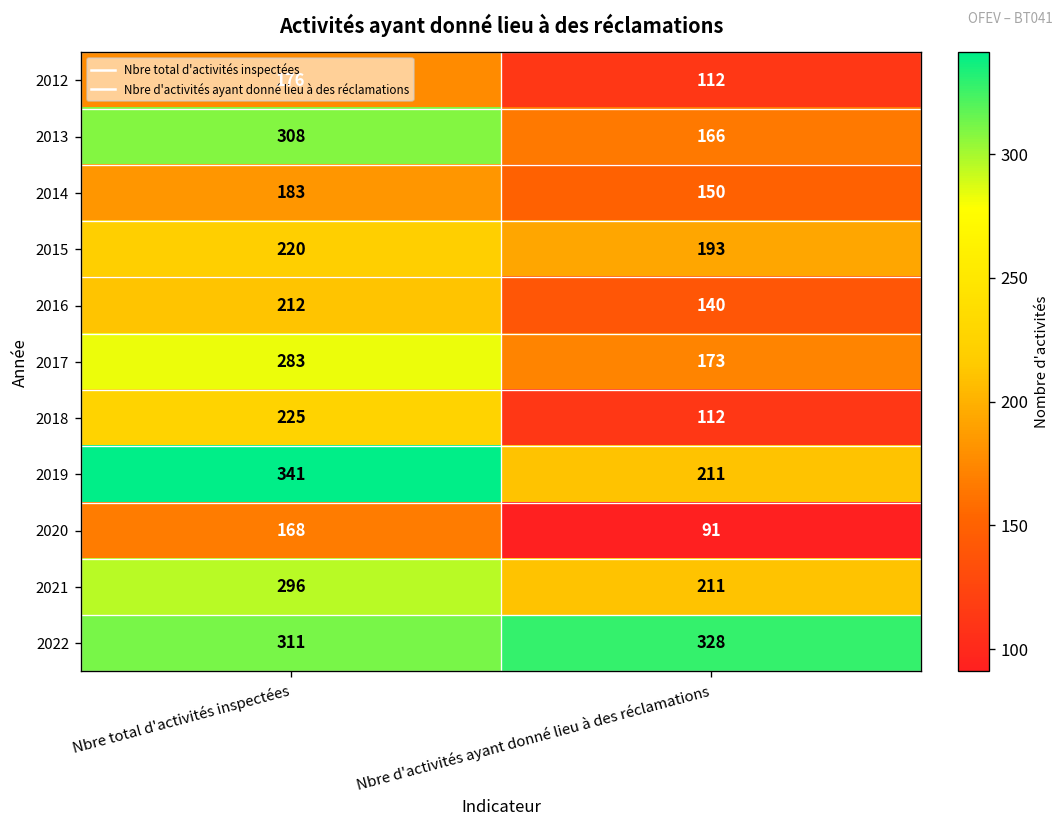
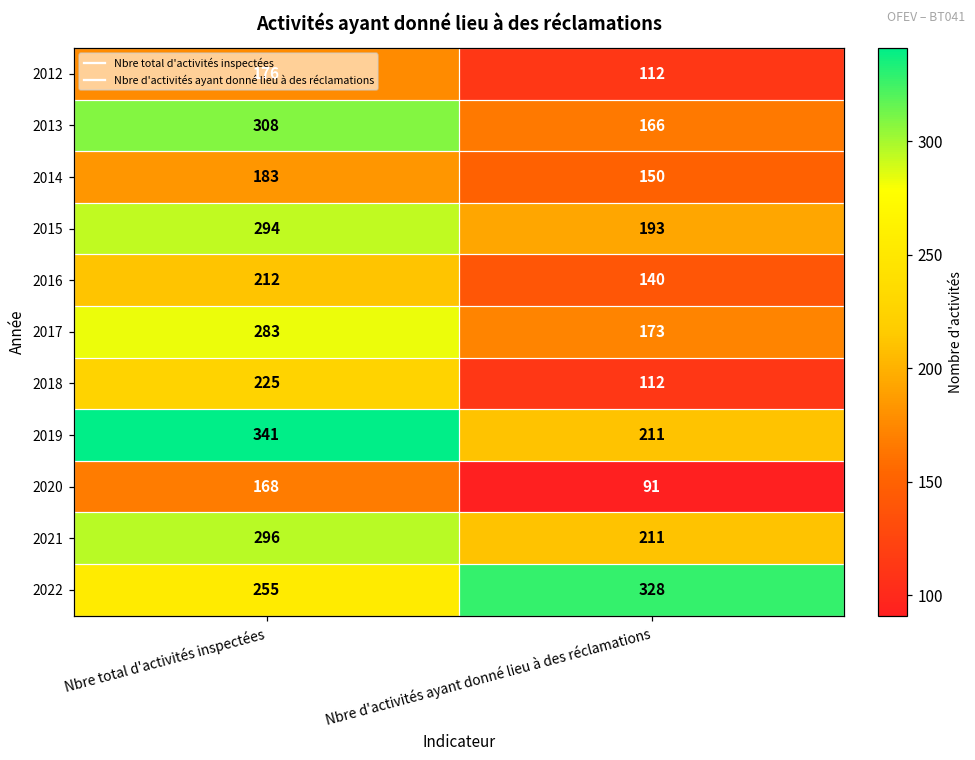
  {
    "2012": {
      "Nbre d'activités ayant donné lieu à des réclamations": 112
    },
    "2013": {
      "Nbre total d'activités inspectées": 308,
      "Nbre d'activités ayant donné lieu à des réclamations": 166
    },
    "2014": {
      "Nbre total d'activités inspectées": 183,
      "Nbre d'activités ayant donné lieu à des réclamations": 150
    },
    "2015": {
-     "Nbre total d'activités inspectées": 220,
+     "Nbre total d'activités inspectées": 294,
      "Nbre d'activités ayant donné lieu à des réclamations": 193
    },
    "2016": {
      "Nbre total d'activités inspectées": 212,
      "Nbre d'activités ayant donné lieu à des réclamations": 140
    },
    "2017": {
      "Nbre total d'activités inspectées": 283,
      "Nbre d'activités ayant donné lieu à des réclamations": 173
    },
    "2018": {
      "Nbre total d'activités inspectées": 225,
      "Nbre d'activités ayant donné lieu à des réclamations": 112
    },
    "2019": {
      "Nbre total d'activités inspectées": 341,
      "Nbre d'activités ayant donné lieu à des réclamations": 211
    },
    "2020": {
      "Nbre total d'activités inspectées": 168,
      "Nbre d'activités ayant donné lieu à des réclamations": 91
    },
    "2021": {
      "Nbre total d'activités inspectées": 296,
      "Nbre d'activités ayant donné lieu à des réclamations": 211
    },
    "2022": {
-     "Nbre total d'activités inspectées": 311,
+     "Nbre total d'activités inspectées": 255,
      "Nbre d'activités ayant donné lieu à des réclamations": 328
    }
  }
